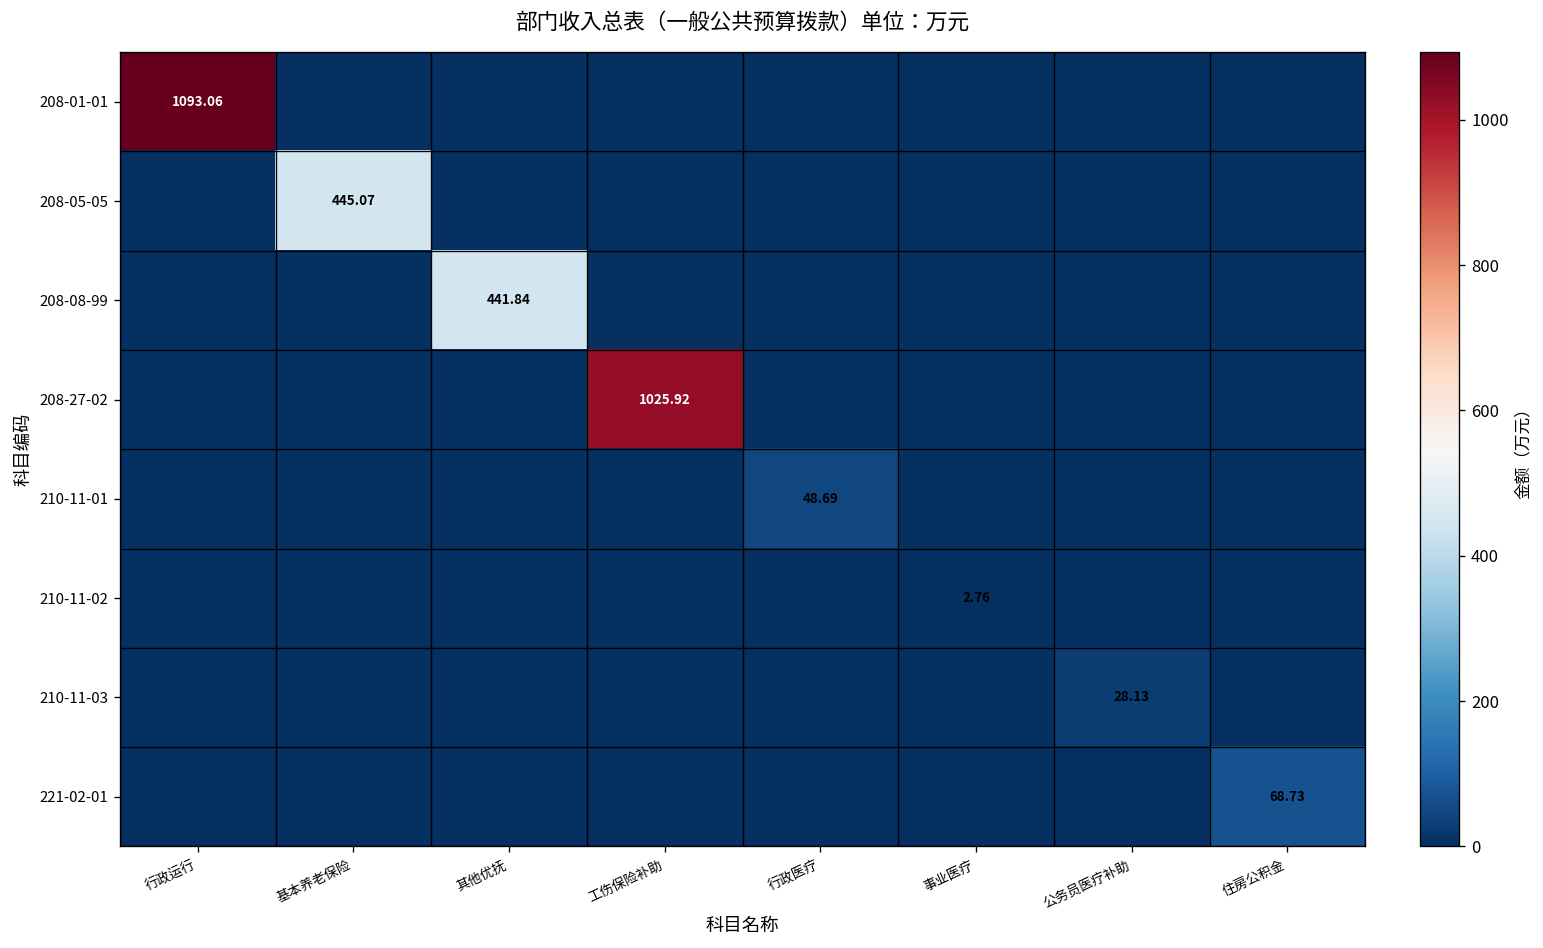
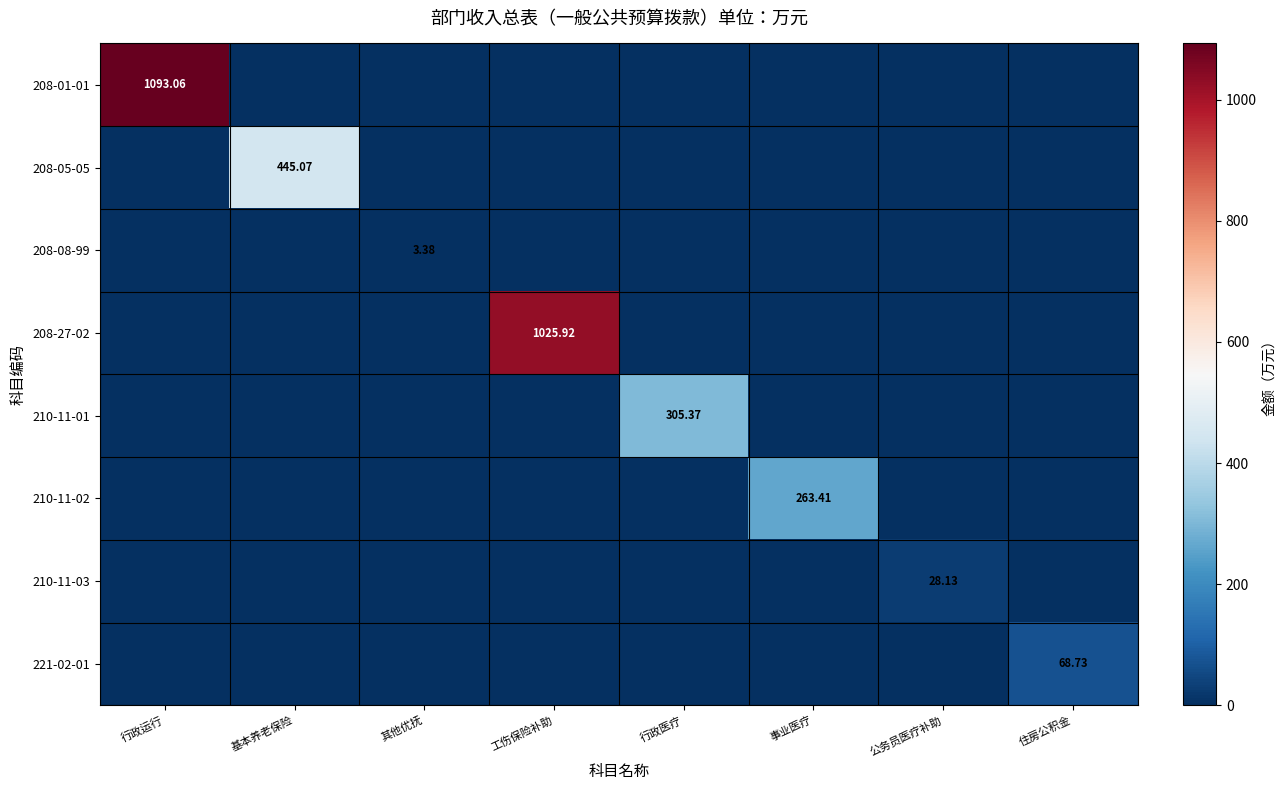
  {
    "208-01-01": {
      "行政运行": 1093.06
    },
    "208-05-05": {
      "基本养老保险": 445.07
    },
    "208-08-99": {
-     "其他优抚": 441.84
+     "其他优抚": 3.38
    },
    "208-27-02": {
      "工伤保险补助": 1025.92
    },
    "210-11-01": {
-     "行政医疗": 48.69
+     "行政医疗": 305.37
    },
    "210-11-02": {
-     "事业医疗": 2.76
+     "事业医疗": 263.41
    },
    "210-11-03": {
      "公务员医疗补助": 28.13
    },
    "221-02-01": {
      "住房公积金": 68.73
    }
  }
